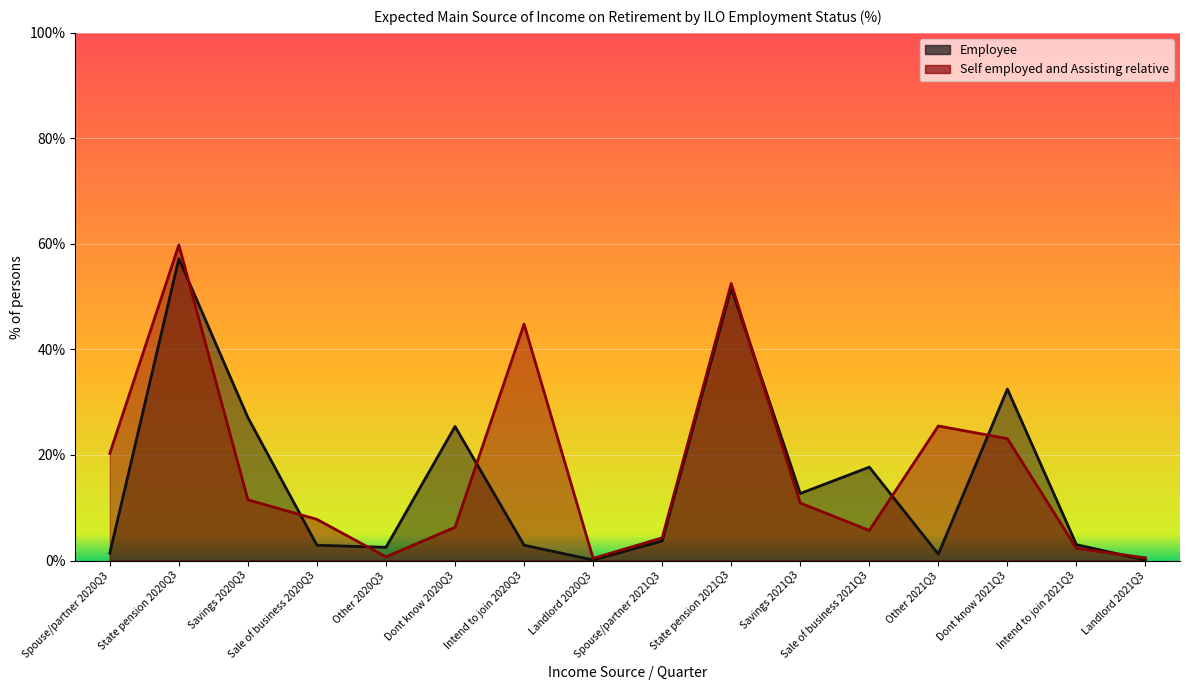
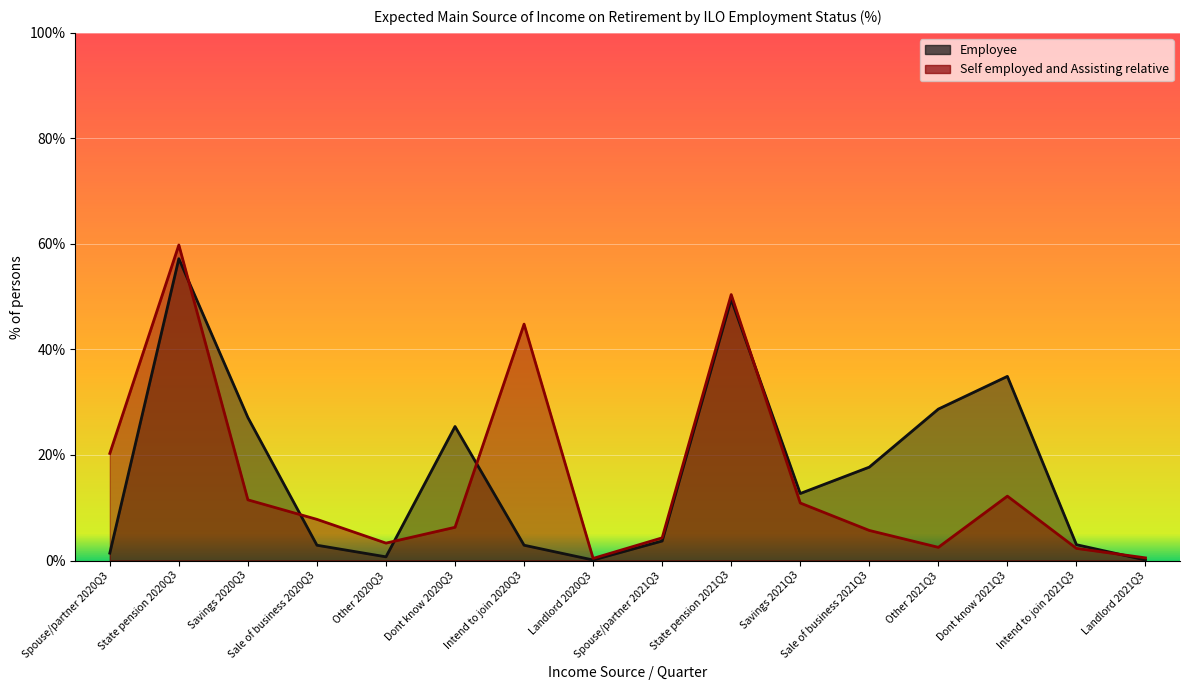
  {
    "Employee": {
      "Spouse/partner 2020Q3": "1%",
      "State pension 2020Q3": "57%",
      "Savings 2020Q3": "27%",
      "Sale of business 2020Q3": "3%",
-     "Other 2020Q3": "3%",
+     "Other 2020Q3": "1%",
      "Dont know 2020Q3": "25%",
      "Intend to join 2020Q3": "3%",
      "Spouse/partner 2021Q3": "4%",
-     "State pension 2021Q3": "52%",
+     "State pension 2021Q3": "50%",
      "Savings 2021Q3": "13%",
      "Sale of business 2021Q3": "18%",
-     "Other 2021Q3": "1%",
-     "Dont know 2021Q3": "33%",
+     "Other 2021Q3": "29%",
+     "Dont know 2021Q3": "35%",
      "Intend to join 2021Q3": "3%"
    },
    "Self employed and Assisting relative": {
      "Spouse/partner 2020Q3": "20%",
      "State pension 2020Q3": "60%",
      "Savings 2020Q3": "12%",
      "Sale of business 2020Q3": "8%",
-     "Other 2020Q3": "1%",
+     "Other 2020Q3": "3%",
      "Dont know 2020Q3": "6%",
      "Intend to join 2020Q3": "45%",
      "Spouse/partner 2021Q3": "4%",
-     "State pension 2021Q3": "53%",
+     "State pension 2021Q3": "50%",
      "Savings 2021Q3": "11%",
      "Sale of business 2021Q3": "6%",
-     "Other 2021Q3": "26%",
-     "Dont know 2021Q3": "23%",
+     "Other 2021Q3": "3%",
+     "Dont know 2021Q3": "12%",
      "Intend to join 2021Q3": "2%"
    }
  }
